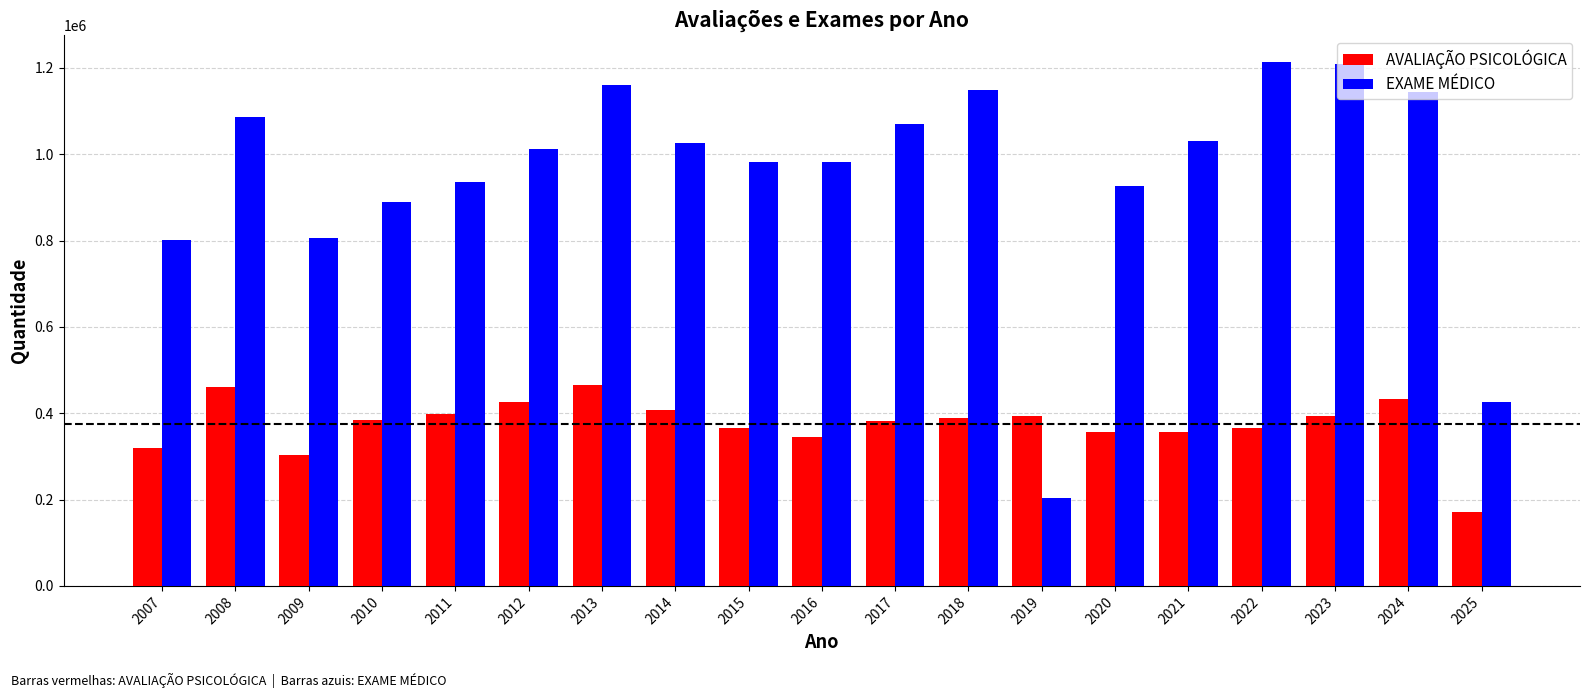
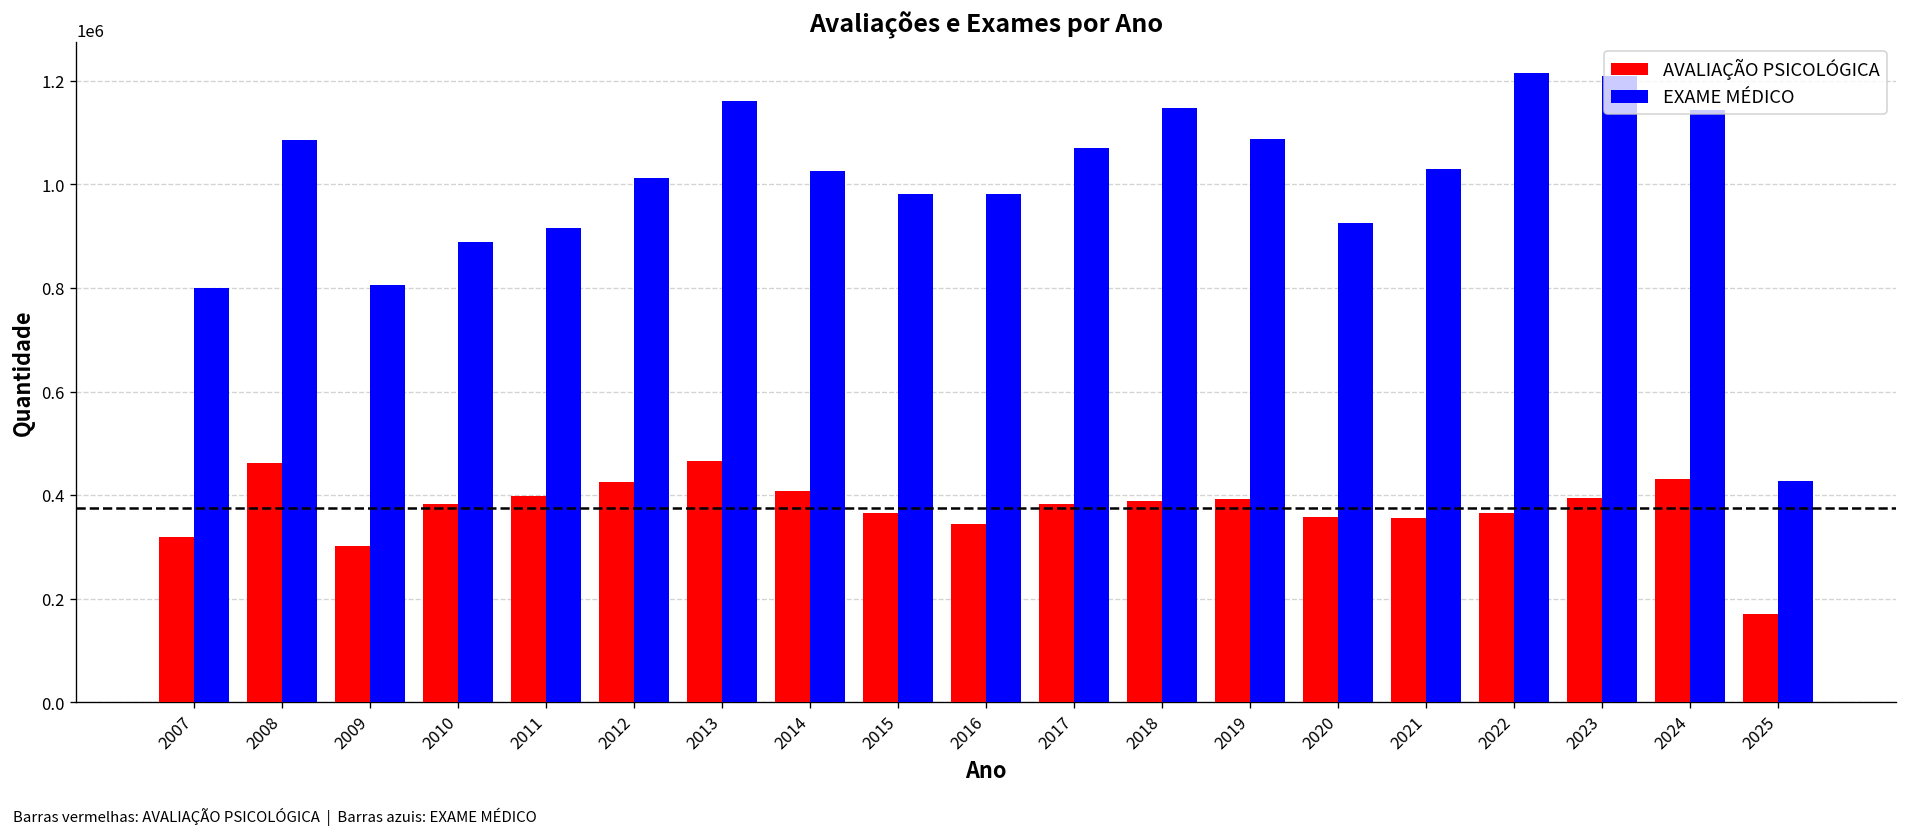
  {
    "AVALIAÇÃO PSICOLÓGICA": {
      "2007": 320000,
      "2008": 460000,
      "2009": 300000,
      "2010": 380000,
      "2011": 400000,
      "2012": 430000,
      "2013": 470000,
      "2014": 410000,
      "2015": 370000,
      "2016": 340000,
      "2017": 380000,
      "2018": 390000,
      "2019": 390000,
      "2020": 360000,
      "2021": 360000,
      "2022": 370000,
      "2023": 390000,
      "2024": 430000,
      "2025": 170000
    },
    "EXAME MÉDICO": {
      "2007": 800000,
      "2008": 1090000,
      "2009": 810000,
      "2010": 890000,
-     "2011": 930000,
+     "2011": 920000,
      "2012": 1010000,
      "2013": 1160000,
      "2014": 1030000,
      "2015": 980000,
      "2016": 980000,
      "2017": 1070000,
      "2018": 1150000,
-     "2019": 200000,
+     "2019": 1090000,
      "2020": 930000,
      "2021": 1030000,
      "2022": 1210000,
      "2025": 430000
    }
  }
